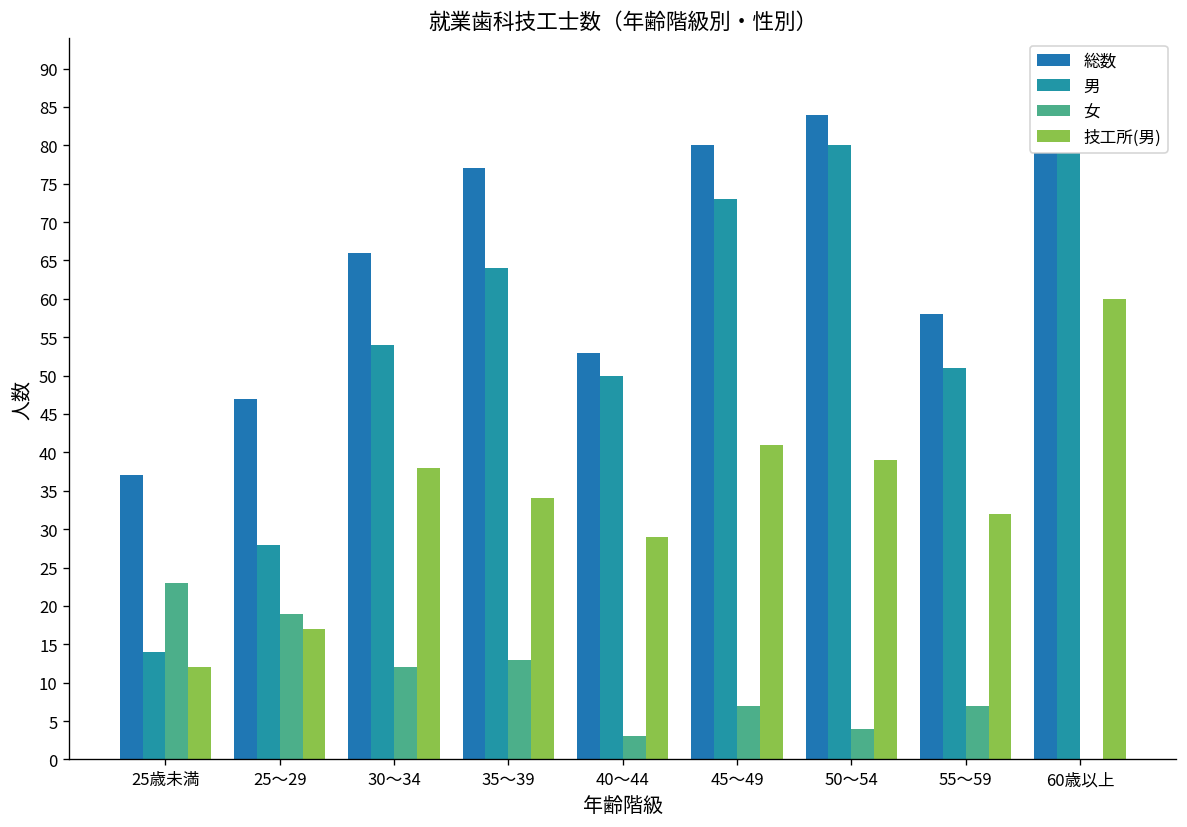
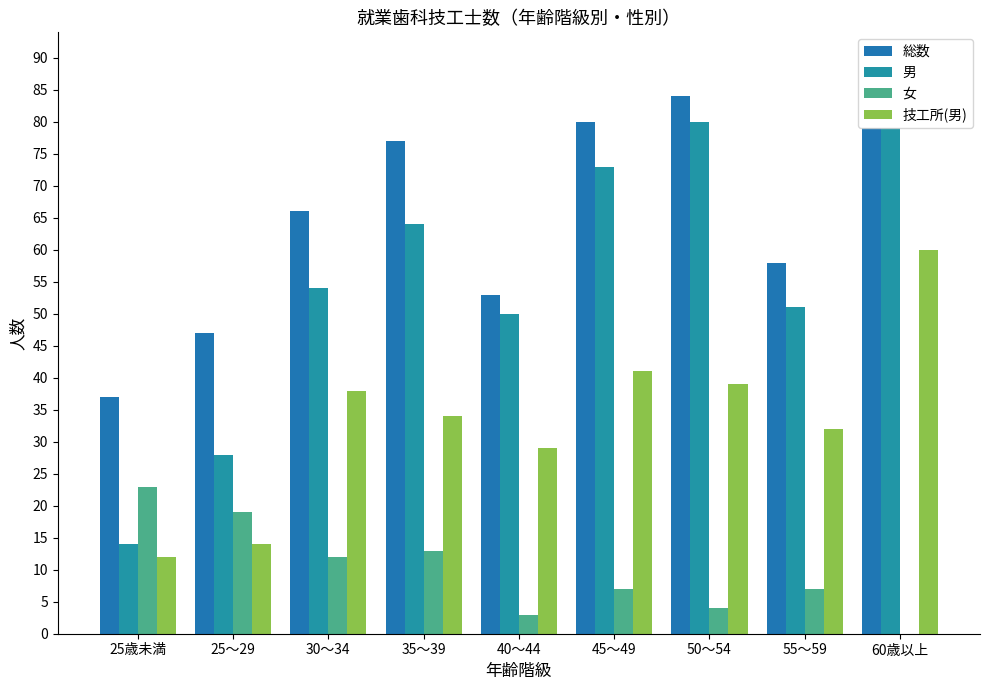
  {
    "技工所(男)": {
      "25歳未満": 12,
-     "25～29": 17,
+     "25～29": 14,
      "30～34": 38,
      "35～39": 34,
      "40～44": 29,
      "45～49": 41,
      "50～54": 39,
      "55～59": 32,
      "60歳以上": 60
    }
  }
